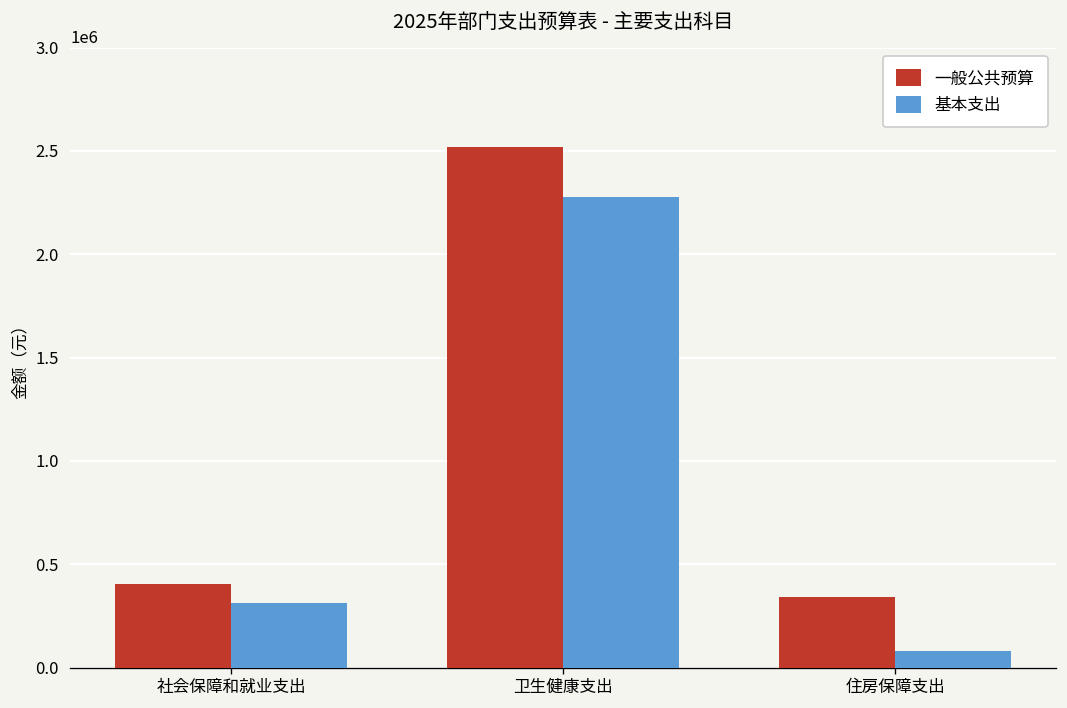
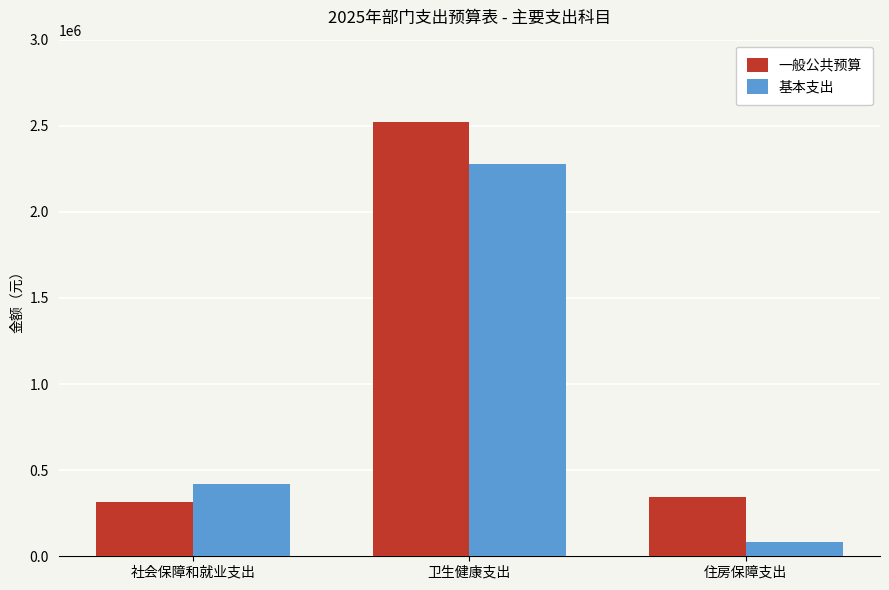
  {
    "一般公共预算": {
-     "社会保障和就业支出": 410000,
+     "社会保障和就业支出": 310000,
      "卫生健康支出": 2520000,
      "住房保障支出": 340000
    },
    "基本支出": {
-     "社会保障和就业支出": 310000,
+     "社会保障和就业支出": 420000,
      "卫生健康支出": 2280000,
      "住房保障支出": 80000
    }
  }
